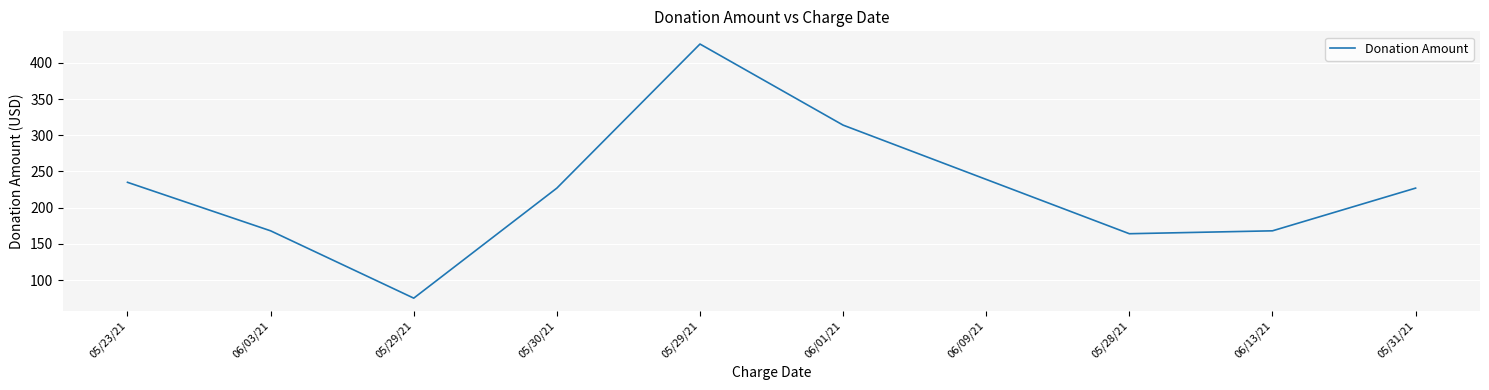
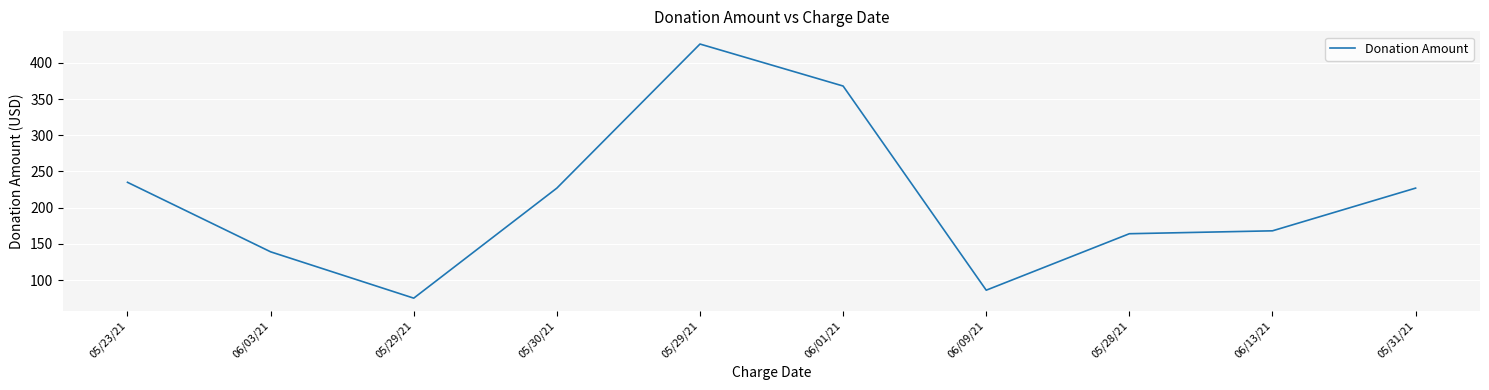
  {
    "05/23/21": 240,
-   "06/03/21": 170,
+   "06/03/21": 140,
    "05/30/21": 230,
-   "06/01/21": 310,
-   "06/09/21": 240,
+   "06/01/21": 370,
+   "06/09/21": 90,
    "05/28/21": 160,
    "06/13/21": 170,
    "05/31/21": 230
  }
